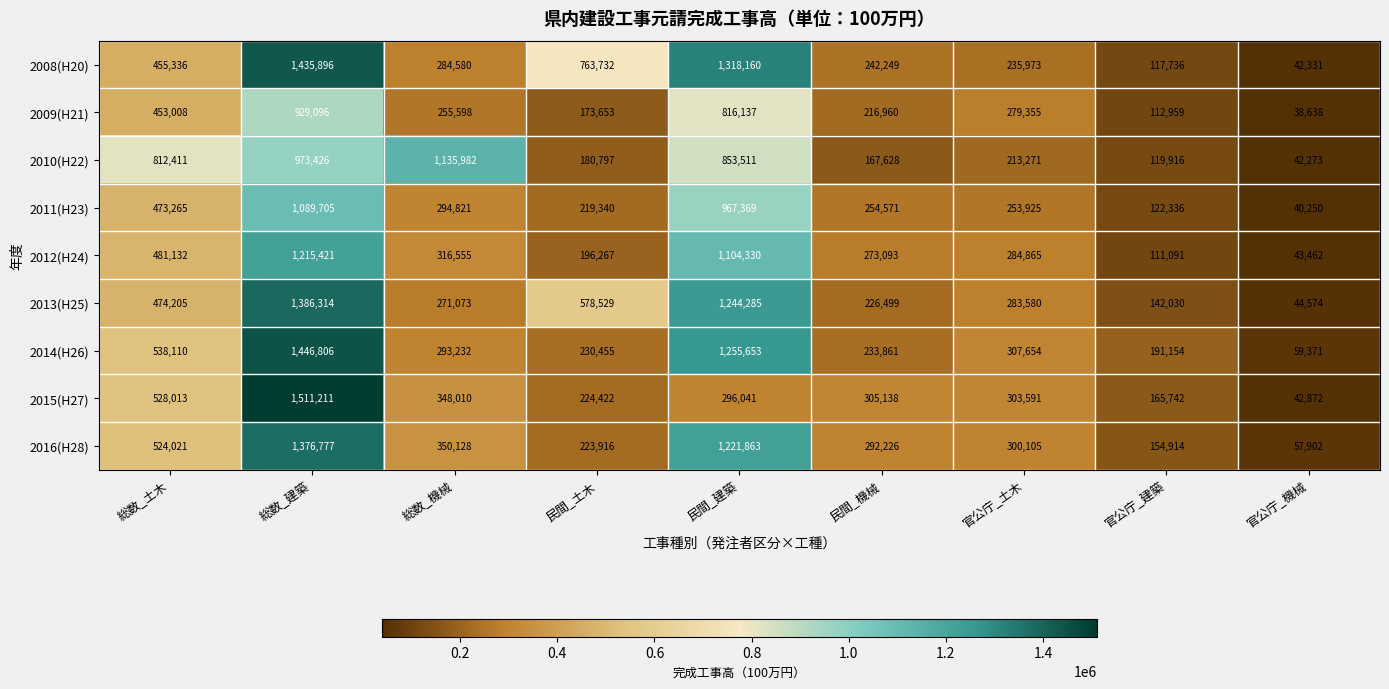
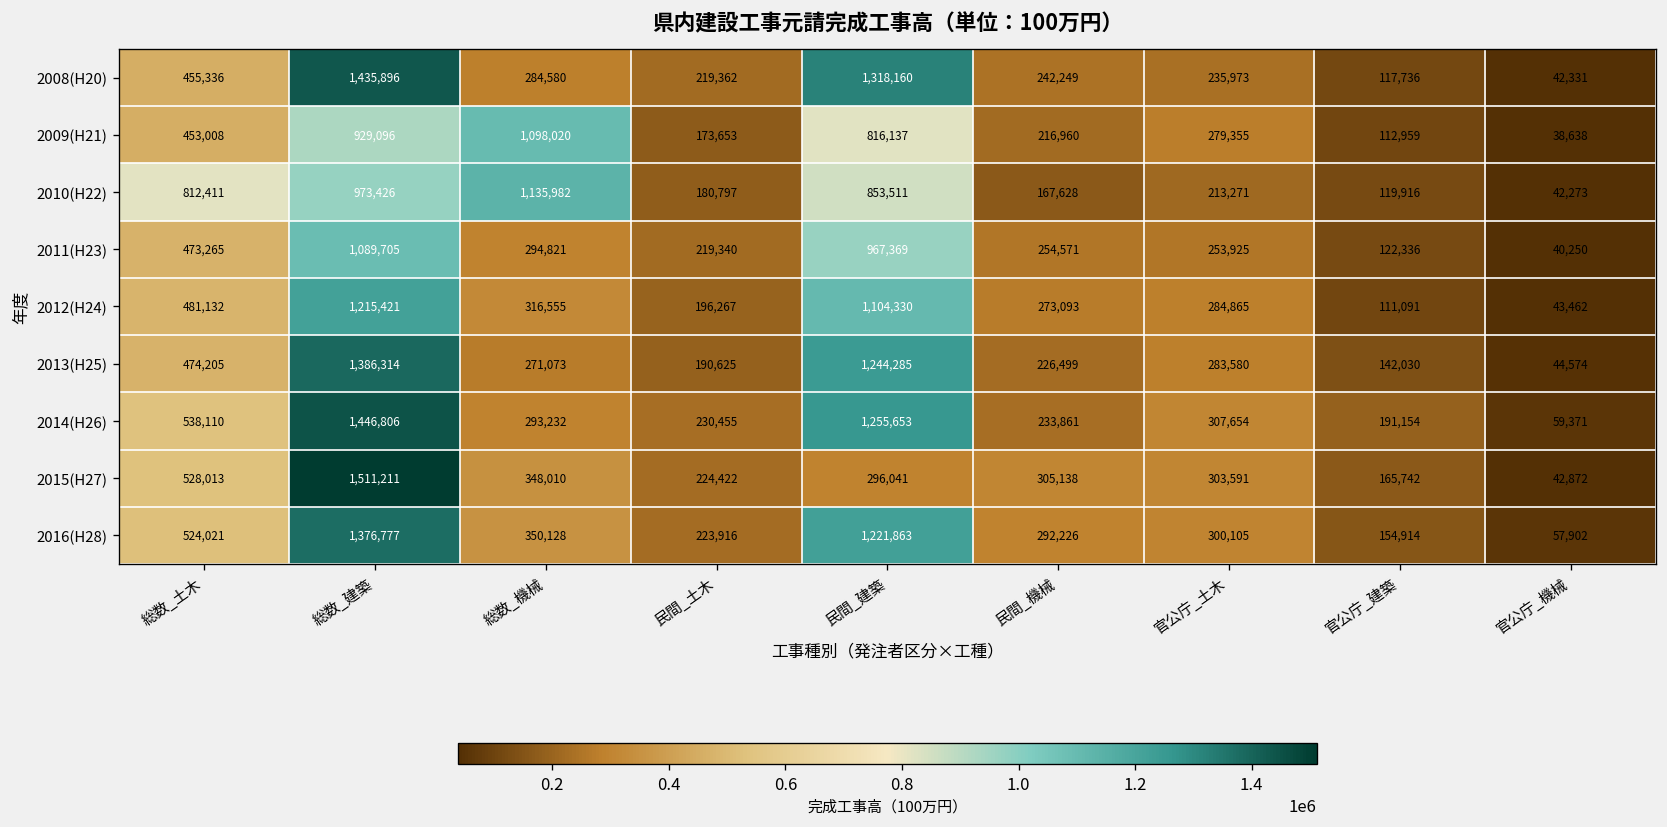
  {
    "2008(H20)": {
      "総数_土木": "455,336",
      "総数_建築": "1,435,896",
      "総数_機械": "284,580",
-     "民間_土木": "763,732",
+     "民間_土木": "219,362",
      "民間_建築": "1,318,160",
      "民間_機械": "242,249",
      "官公庁_土木": "235,973",
      "官公庁_建築": "117,736",
      "官公庁_機械": "42,331"
    },
    "2009(H21)": {
      "総数_土木": "453,008",
      "総数_建築": "929,096",
-     "総数_機械": "255,598",
+     "総数_機械": "1,098,020",
      "民間_土木": "173,653",
      "民間_建築": "816,137",
      "民間_機械": "216,960",
      "官公庁_土木": "279,355",
      "官公庁_建築": "112,959",
      "官公庁_機械": "38,638"
    },
    "2010(H22)": {
      "総数_土木": "812,411",
      "総数_建築": "973,426",
      "総数_機械": "1,135,982",
      "民間_土木": "180,797",
      "民間_建築": "853,511",
      "民間_機械": "167,628",
      "官公庁_土木": "213,271",
      "官公庁_建築": "119,916",
      "官公庁_機械": "42,273"
    },
    "2011(H23)": {
      "総数_土木": "473,265",
      "総数_建築": "1,089,705",
      "総数_機械": "294,821",
      "民間_土木": "219,340",
      "民間_建築": "967,369",
      "民間_機械": "254,571",
      "官公庁_土木": "253,925",
      "官公庁_建築": "122,336",
      "官公庁_機械": "40,250"
    },
    "2012(H24)": {
      "総数_土木": "481,132",
      "総数_建築": "1,215,421",
      "総数_機械": "316,555",
      "民間_土木": "196,267",
      "民間_建築": "1,104,330",
      "民間_機械": "273,093",
      "官公庁_土木": "284,865",
      "官公庁_建築": "111,091",
      "官公庁_機械": "43,462"
    },
    "2013(H25)": {
      "総数_土木": "474,205",
      "総数_建築": "1,386,314",
      "総数_機械": "271,073",
-     "民間_土木": "578,529",
+     "民間_土木": "190,625",
      "民間_建築": "1,244,285",
      "民間_機械": "226,499",
      "官公庁_土木": "283,580",
      "官公庁_建築": "142,030",
      "官公庁_機械": "44,574"
    },
    "2014(H26)": {
      "総数_土木": "538,110",
      "総数_建築": "1,446,806",
      "総数_機械": "293,232",
      "民間_土木": "230,455",
      "民間_建築": "1,255,653",
      "民間_機械": "233,861",
      "官公庁_土木": "307,654",
      "官公庁_建築": "191,154",
      "官公庁_機械": "59,371"
    },
    "2015(H27)": {
      "総数_土木": "528,013",
      "総数_建築": "1,511,211",
      "総数_機械": "348,010",
      "民間_土木": "224,422",
      "民間_建築": "296,041",
      "民間_機械": "305,138",
      "官公庁_土木": "303,591",
      "官公庁_建築": "165,742",
      "官公庁_機械": "42,872"
    },
    "2016(H28)": {
      "総数_土木": "524,021",
      "総数_建築": "1,376,777",
      "総数_機械": "350,128",
      "民間_土木": "223,916",
      "民間_建築": "1,221,863",
      "民間_機械": "292,226",
      "官公庁_土木": "300,105",
      "官公庁_建築": "154,914",
      "官公庁_機械": "57,902"
    }
  }
